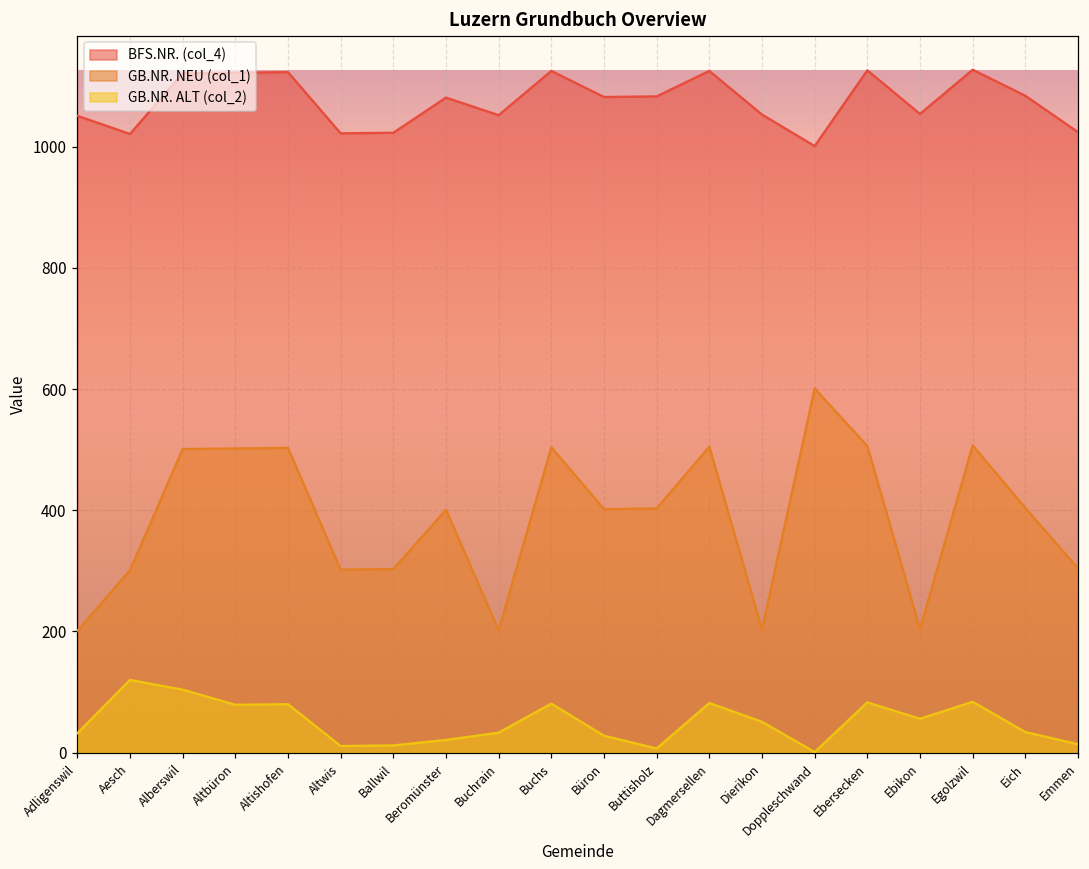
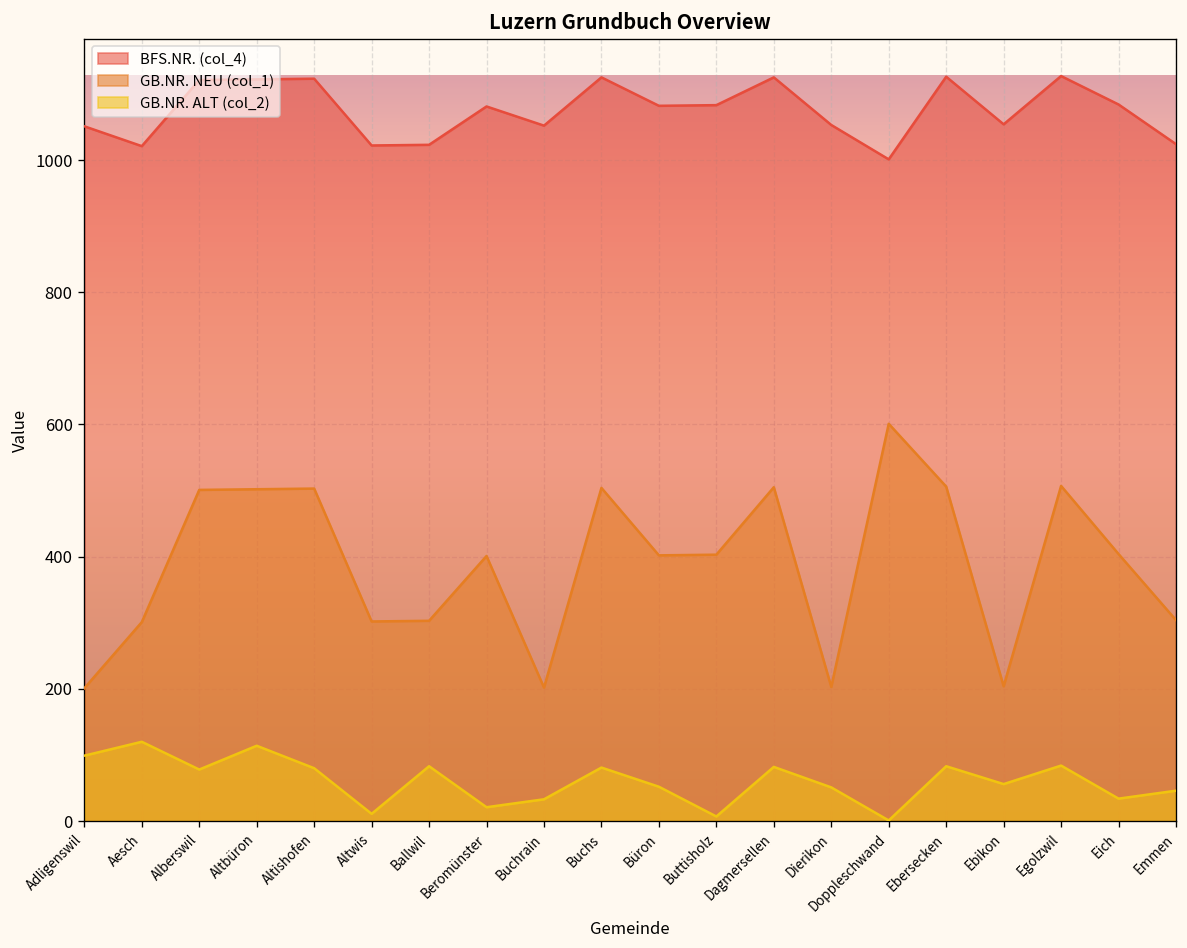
  {
    "GB.NR. ALT (col_2)": {
-     "Adligenswil": 30,
+     "Adligenswil": 100,
      "Aesch": 120,
-     "Alberswil": 100,
-     "Altbüron": 80,
+     "Alberswil": 80,
+     "Altbüron": 110,
      "Altishofen": 80,
      "Altwis": 10,
-     "Ballwil": 10,
+     "Ballwil": 80,
      "Beromünster": 20,
      "Buchrain": 30,
      "Buchs": 80,
-     "Büron": 30,
+     "Büron": 50,
      "Buttisholz": 10,
      "Dagmersellen": 80,
      "Dierikon": 50,
      "Doppleschwand": 0,
      "Ebersecken": 80,
      "Ebikon": 60,
      "Egolzwil": 80,
      "Eich": 30,
-     "Emmen": 10
+     "Emmen": 50
    }
  }
